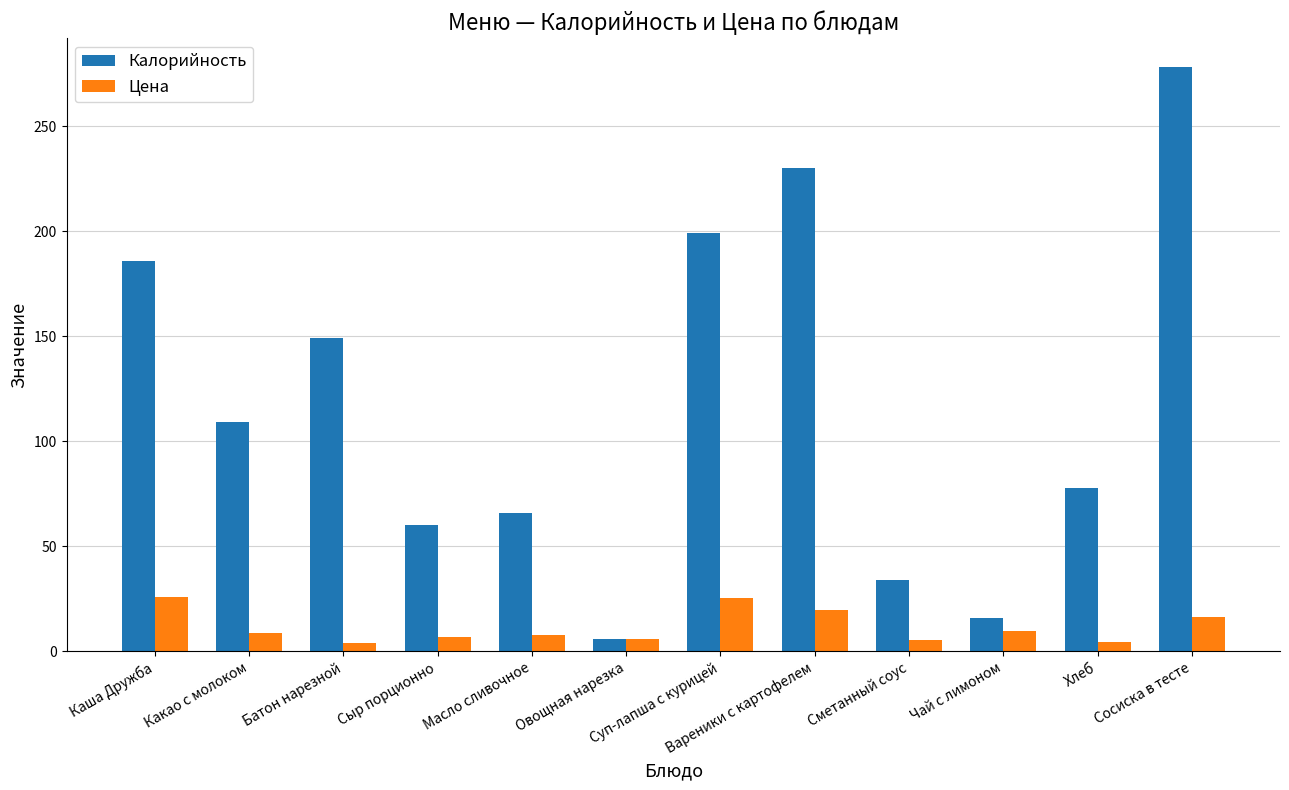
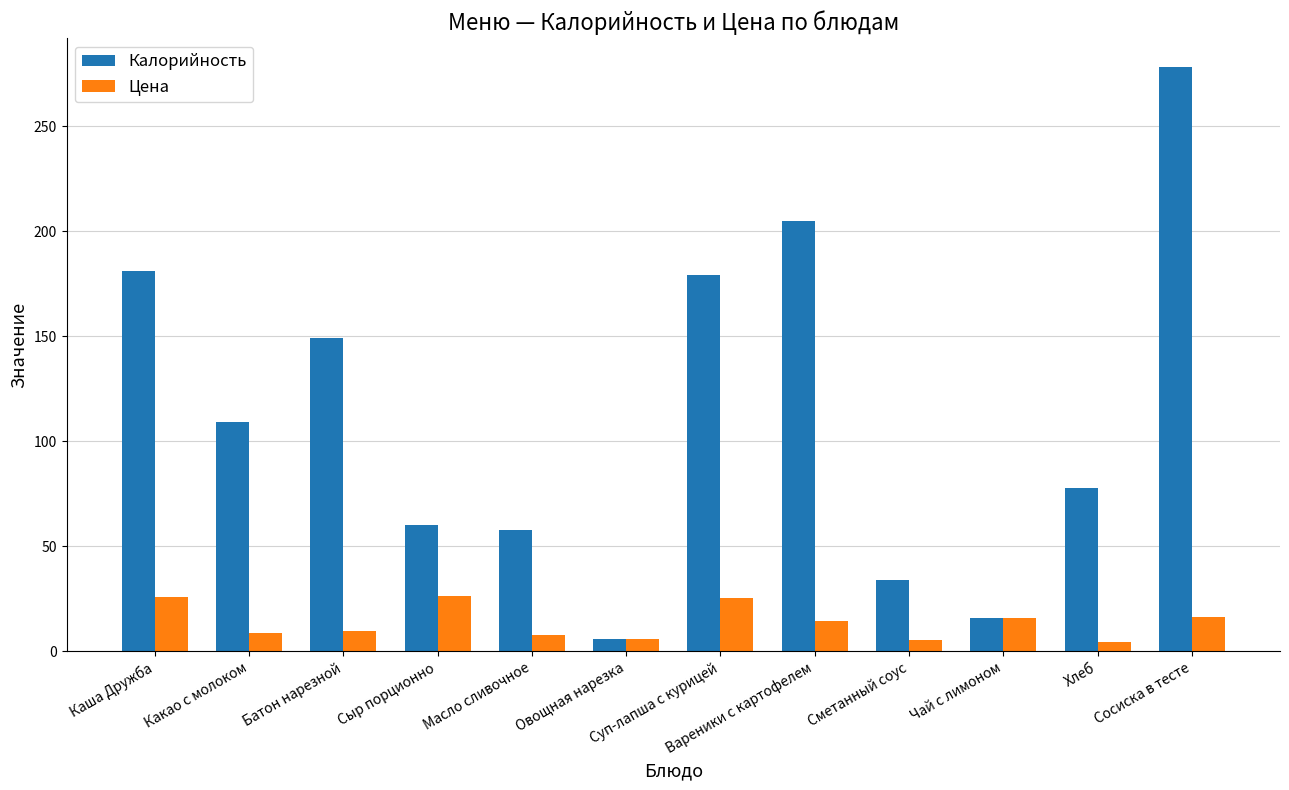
  {
    "Калорийность": {
-     "Каша Дружба": 186,
+     "Каша Дружба": 181,
      "Какао с молоком": 109,
      "Батон нарезной": 149,
      "Сыр порционно": 60,
-     "Масло сливочное": 66,
+     "Масло сливочное": 58,
      "Овощная нарезка": 6,
-     "Суп-лапша с курицей": 199,
-     "Вареники с картофелем": 230,
+     "Суп-лапша с курицей": 179,
+     "Вареники с картофелем": 205,
      "Сметанный соус": 34,
      "Чай с лимоном": 16,
      "Хлеб": 78,
      "Сосиска в тесте": 278
    },
    "Цена": {
      "Каша Дружба": 26,
      "Какао с молоком": 9,
-     "Батон нарезной": 4,
-     "Сыр порционно": 7,
+     "Батон нарезной": 10,
+     "Сыр порционно": 27,
      "Масло сливочное": 8,
      "Овощная нарезка": 6,
      "Суп-лапша с курицей": 26,
-     "Вареники с картофелем": 20,
+     "Вареники с картофелем": 14,
      "Сметанный соус": 5,
-     "Чай с лимоном": 10,
+     "Чай с лимоном": 16,
      "Хлеб": 5,
      "Сосиска в тесте": 16
    }
  }
